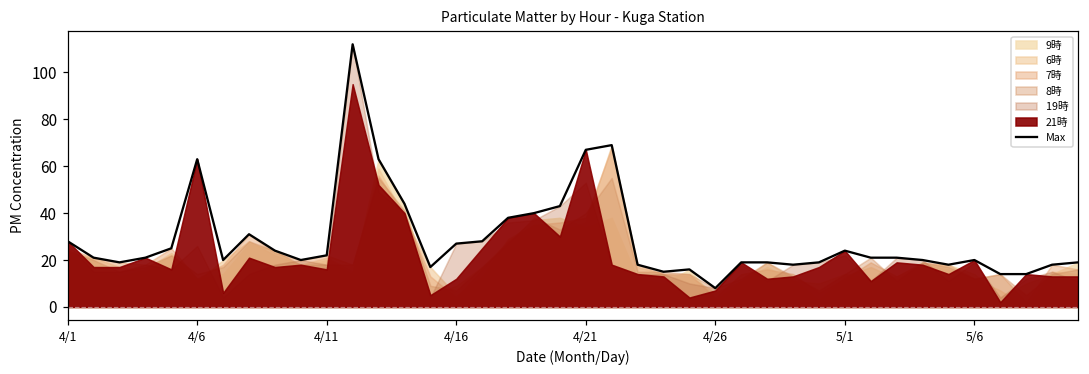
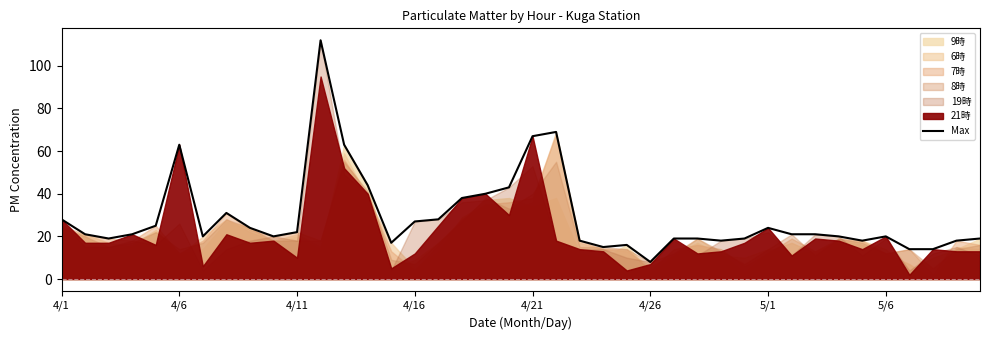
  {
    "21時": {
-     "4/11": 16,
+     "4/11": 10,
      "4/16": 12
    }
  }
